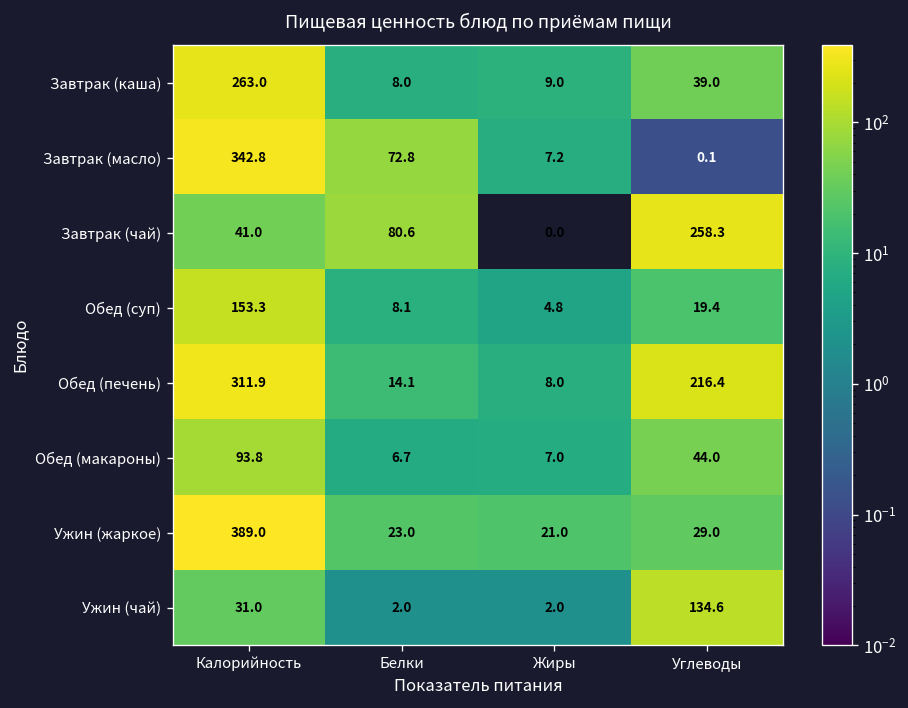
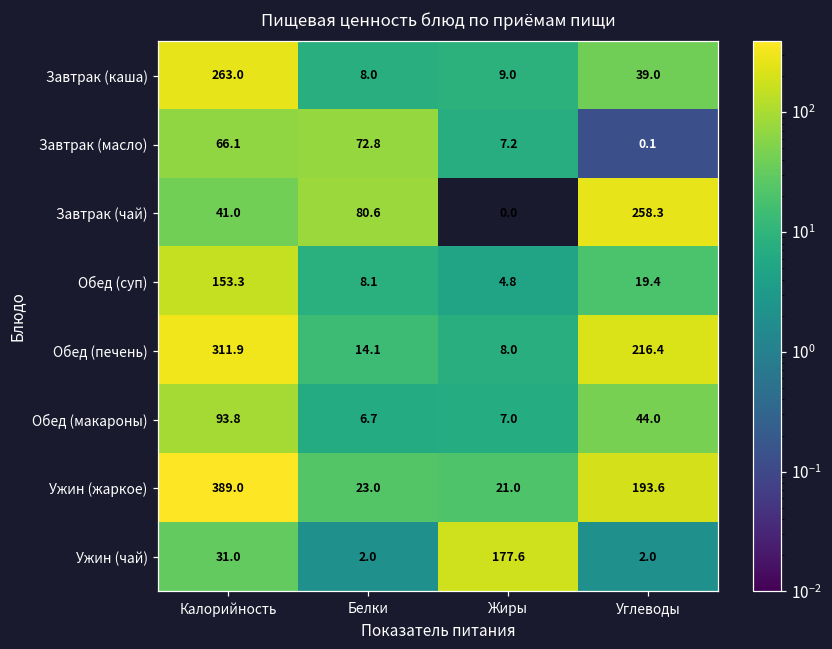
  {
    "Завтрак (каша)": {
      "Калорийность": 263.0,
      "Белки": 8.0,
      "Жиры": 9.0,
      "Углеводы": 39.0
    },
    "Завтрак (масло)": {
-     "Калорийность": 342.8,
+     "Калорийность": 66.1,
      "Белки": 72.8,
      "Жиры": 7.2,
      "Углеводы": 0.1
    },
    "Завтрак (чай)": {
      "Калорийность": 41.0,
      "Белки": 80.6,
      "Углеводы": 258.3
    },
    "Обед (суп)": {
      "Калорийность": 153.3,
      "Белки": 8.1,
      "Жиры": 4.8,
      "Углеводы": 19.4
    },
    "Обед (печень)": {
      "Калорийность": 311.9,
      "Белки": 14.1,
      "Жиры": 8.0,
      "Углеводы": 216.4
    },
    "Обед (макароны)": {
      "Калорийность": 93.8,
      "Белки": 6.7,
      "Жиры": 7.0,
      "Углеводы": 44.0
    },
    "Ужин (жаркое)": {
      "Калорийность": 389.0,
      "Белки": 23.0,
      "Жиры": 21.0,
-     "Углеводы": 29.0
+     "Углеводы": 193.6
    },
    "Ужин (чай)": {
      "Калорийность": 31.0,
      "Белки": 2.0,
-     "Жиры": 2.0,
-     "Углеводы": 134.6
+     "Жиры": 177.6,
+     "Углеводы": 2.0
    }
  }
